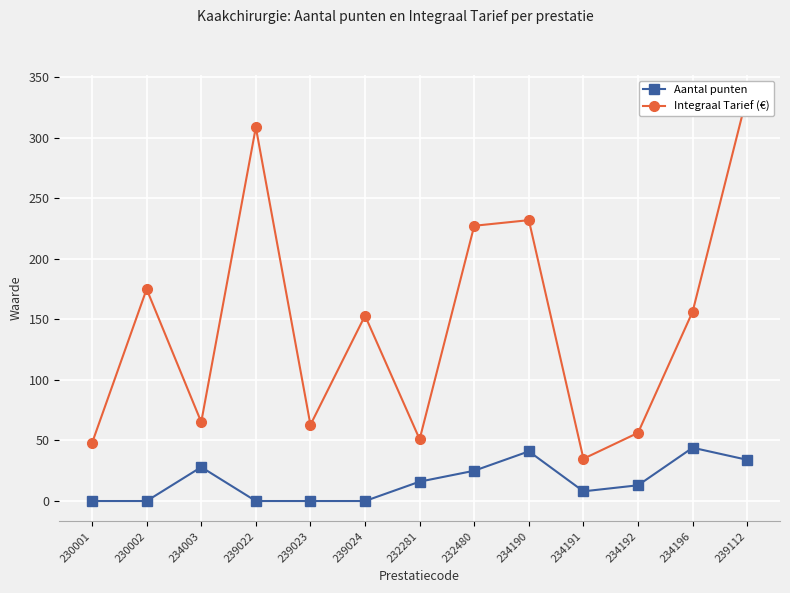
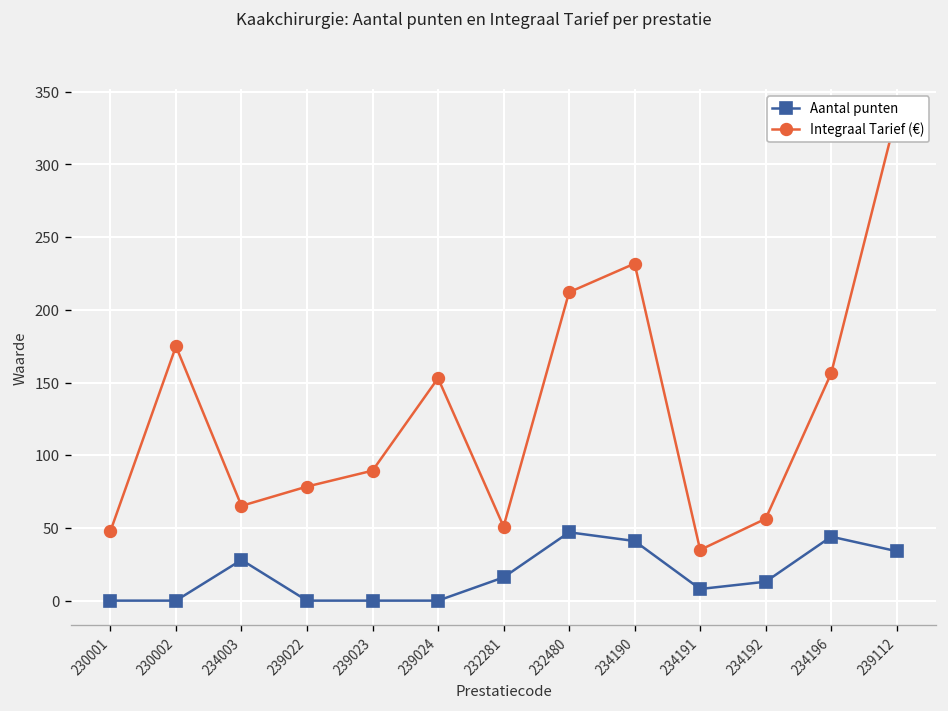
  {
    "Aantal punten": {
      "230001": 0,
      "230002": 0,
      "234003": 28,
      "239022": 0,
      "239023": 0,
      "239024": 0,
      "232281": 16,
-     "232480": 25,
+     "232480": 47,
      "234190": 41,
      "234191": 8,
      "234192": 13,
      "234196": 44,
      "239112": 34
    },
    "Integraal Tarief (€)": {
      "230001": 48,
      "230002": 175,
      "234003": 65,
-     "239022": 308,
-     "239023": 63,
+     "239022": 78,
+     "239023": 89,
      "239024": 153,
      "232281": 51,
-     "232480": 227,
+     "232480": 212,
      "234190": 232,
      "234191": 35,
      "234192": 56,
      "234196": 156
    }
  }
